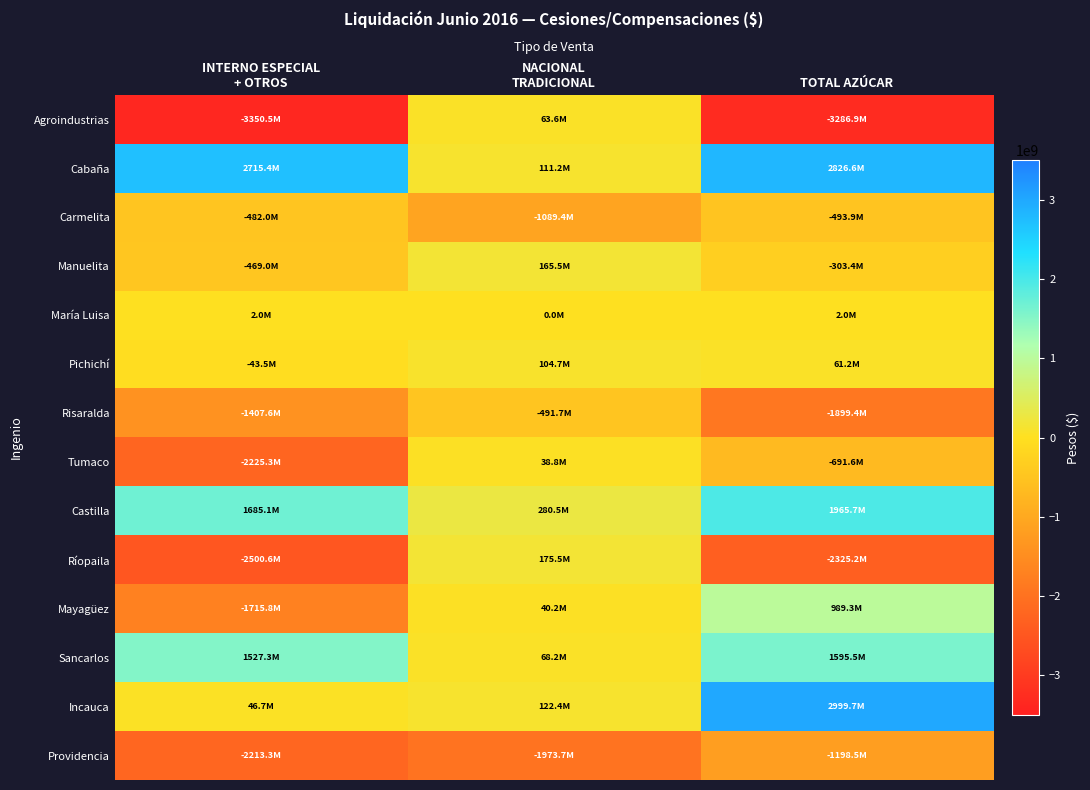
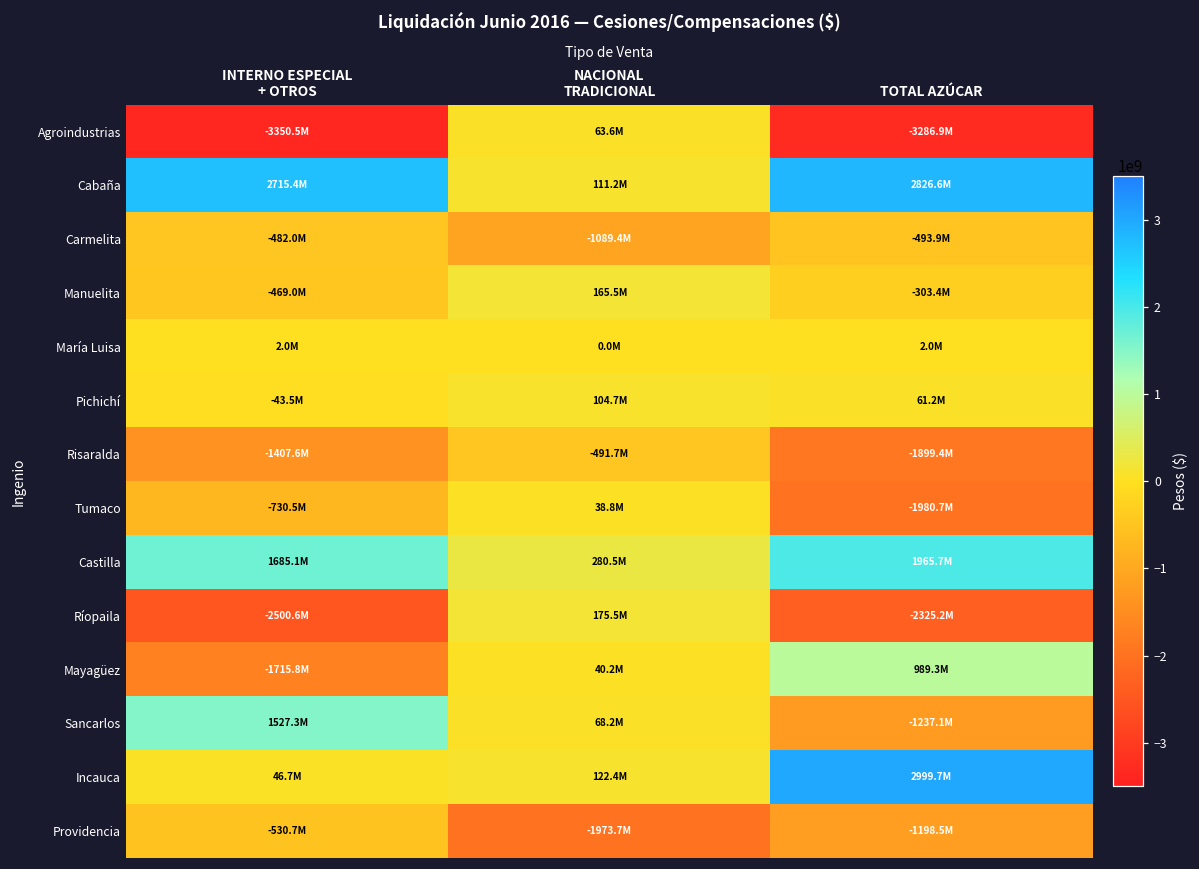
  {
    "Agroindustrias": {
      "INTERNO ESPECIAL + OTROS": "-3350.5M",
      "NACIONAL TRADICIONAL": "63.6M",
      "TOTAL AZÚCAR": "-3286.9M"
    },
    "Cabaña": {
      "INTERNO ESPECIAL + OTROS": "2715.4M",
      "NACIONAL TRADICIONAL": "111.2M",
      "TOTAL AZÚCAR": "2826.6M"
    },
    "Carmelita": {
      "INTERNO ESPECIAL + OTROS": "-482.0M",
      "NACIONAL TRADICIONAL": "-1089.4M",
      "TOTAL AZÚCAR": "-493.9M"
    },
    "Manuelita": {
      "INTERNO ESPECIAL + OTROS": "-469.0M",
      "NACIONAL TRADICIONAL": "165.5M",
      "TOTAL AZÚCAR": "-303.4M"
    },
    "María Luisa": {
      "INTERNO ESPECIAL + OTROS": "2.0M",
      "NACIONAL TRADICIONAL": "0.0M",
      "TOTAL AZÚCAR": "2.0M"
    },
    "Pichichí": {
      "INTERNO ESPECIAL + OTROS": "-43.5M",
      "NACIONAL TRADICIONAL": "104.7M",
      "TOTAL AZÚCAR": "61.2M"
    },
    "Risaralda": {
      "INTERNO ESPECIAL + OTROS": "-1407.6M",
      "NACIONAL TRADICIONAL": "-491.7M",
      "TOTAL AZÚCAR": "-1899.4M"
    },
    "Tumaco": {
-     "INTERNO ESPECIAL + OTROS": "-2225.3M",
+     "INTERNO ESPECIAL + OTROS": "-730.5M",
      "NACIONAL TRADICIONAL": "38.8M",
-     "TOTAL AZÚCAR": "-691.6M"
+     "TOTAL AZÚCAR": "-1980.7M"
    },
    "Castilla": {
      "INTERNO ESPECIAL + OTROS": "1685.1M",
      "NACIONAL TRADICIONAL": "280.5M",
      "TOTAL AZÚCAR": "1965.7M"
    },
    "Ríopaila": {
      "INTERNO ESPECIAL + OTROS": "-2500.6M",
      "NACIONAL TRADICIONAL": "175.5M",
      "TOTAL AZÚCAR": "-2325.2M"
    },
    "Mayagüez": {
      "INTERNO ESPECIAL + OTROS": "-1715.8M",
      "NACIONAL TRADICIONAL": "40.2M",
      "TOTAL AZÚCAR": "989.3M"
    },
    "Sancarlos": {
      "INTERNO ESPECIAL + OTROS": "1527.3M",
      "NACIONAL TRADICIONAL": "68.2M",
-     "TOTAL AZÚCAR": "1595.5M"
+     "TOTAL AZÚCAR": "-1237.1M"
    },
    "Incauca": {
      "INTERNO ESPECIAL + OTROS": "46.7M",
      "NACIONAL TRADICIONAL": "122.4M",
      "TOTAL AZÚCAR": "2999.7M"
    },
    "Providencia": {
-     "INTERNO ESPECIAL + OTROS": "-2213.3M",
+     "INTERNO ESPECIAL + OTROS": "-530.7M",
      "NACIONAL TRADICIONAL": "-1973.7M",
      "TOTAL AZÚCAR": "-1198.5M"
    }
  }
